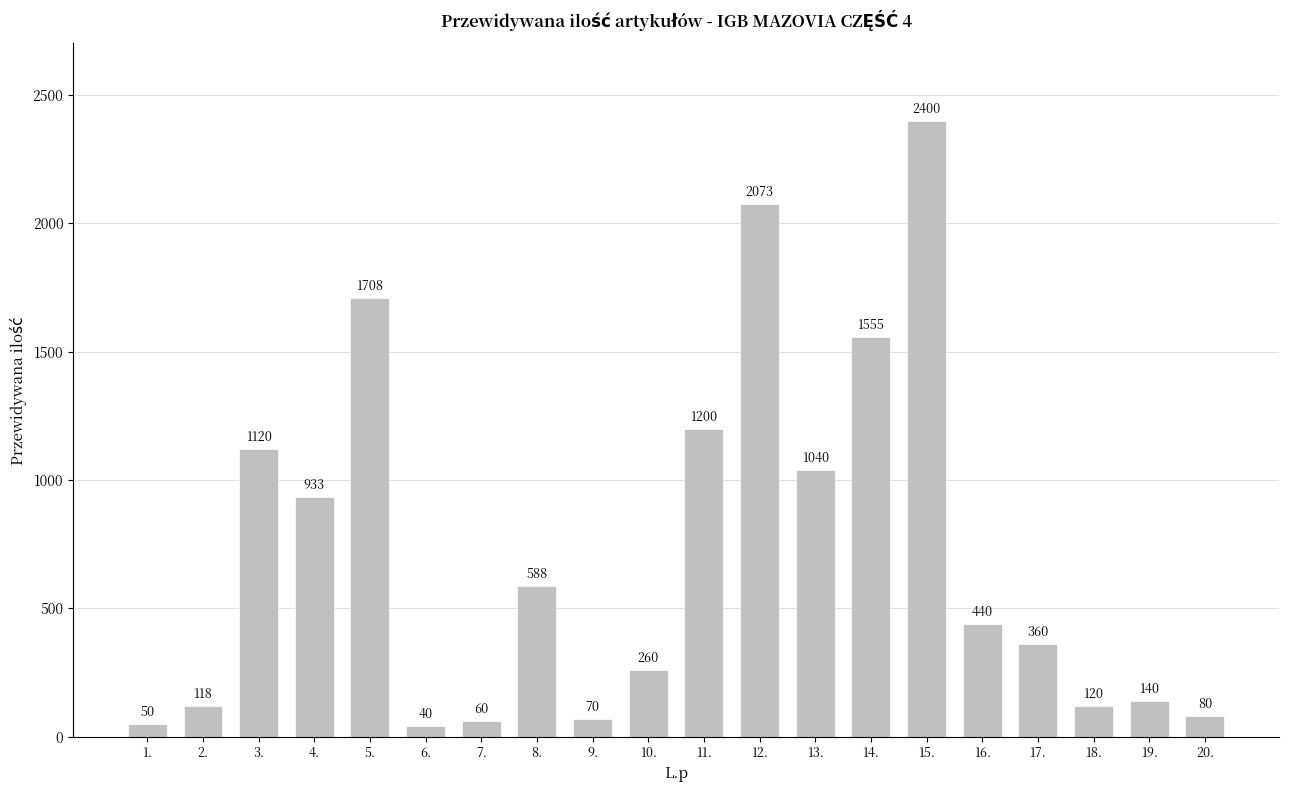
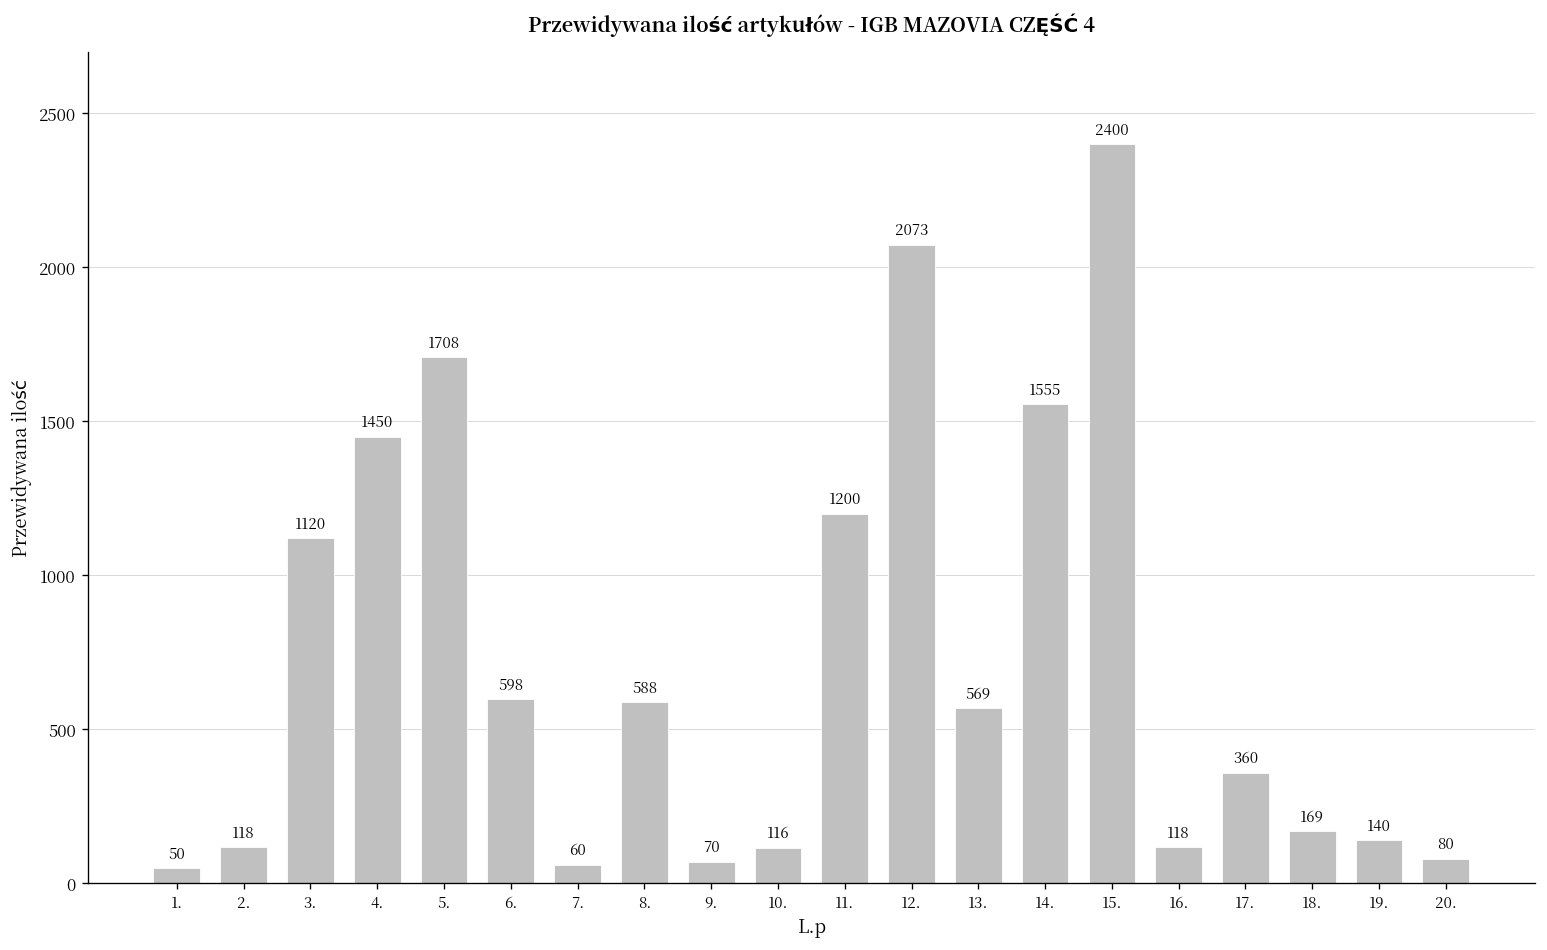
  {
    "1.": 50,
    "2.": 118,
    "3.": 1120,
-   "4.": 933,
+   "4.": 1450,
    "5.": 1708,
-   "6.": 40,
+   "6.": 598,
    "7.": 60,
    "8.": 588,
    "9.": 70,
-   "10.": 260,
+   "10.": 116,
    "11.": 1200,
    "12.": 2073,
-   "13.": 1040,
+   "13.": 569,
    "14.": 1555,
    "15.": 2400,
-   "16.": 440,
+   "16.": 118,
    "17.": 360,
-   "18.": 120,
+   "18.": 169,
    "19.": 140,
    "20.": 80
  }
